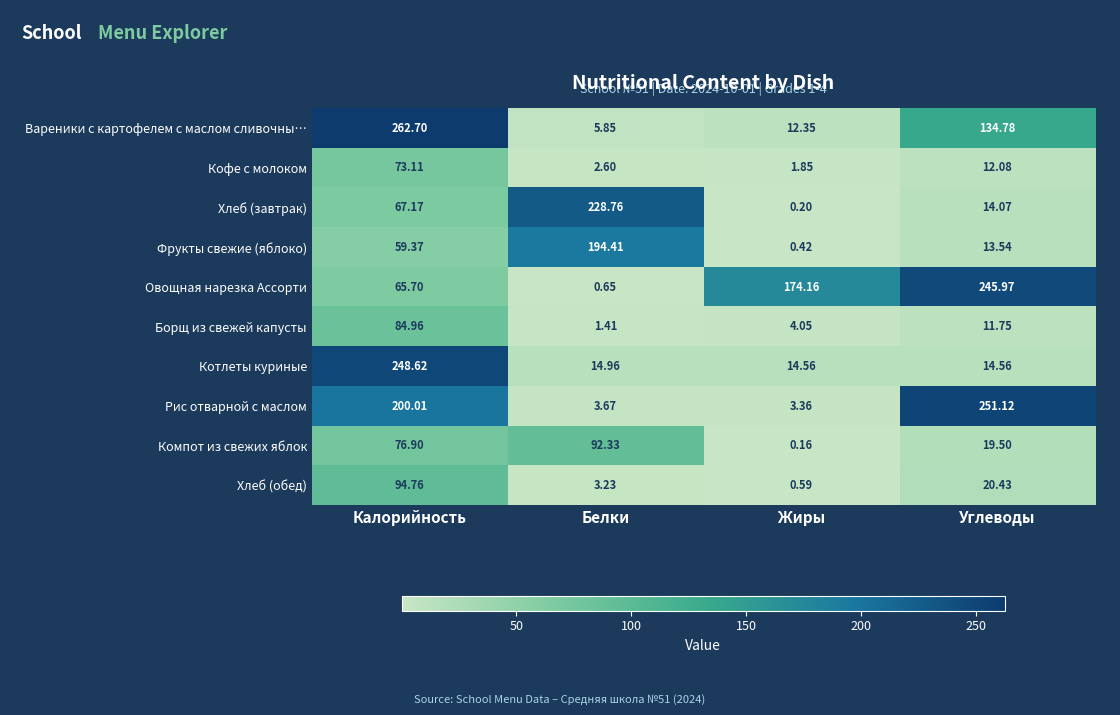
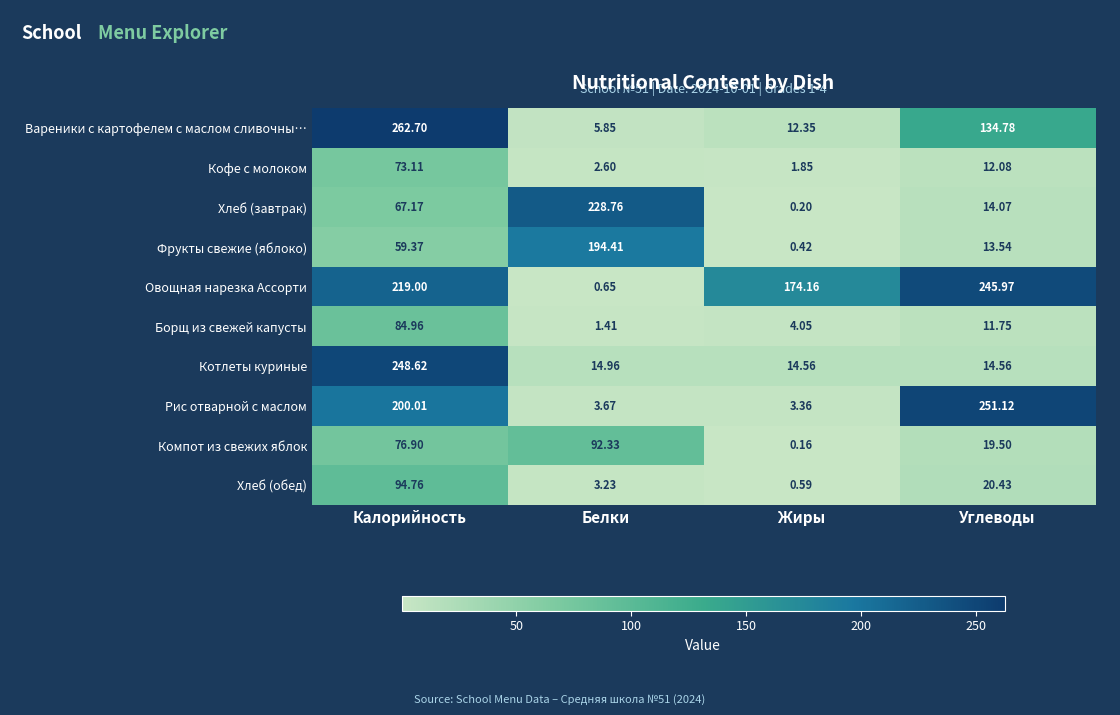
  {
    "Вареники с картофелем с маслом сливочны…": {
      "Калорийность": 262.70,
      "Белки": 5.85,
      "Жиры": 12.35,
      "Углеводы": 134.78
    },
    "Кофе c молоком": {
      "Калорийность": 73.11,
      "Белки": 2.60,
      "Жиры": 1.85,
      "Углеводы": 12.08
    },
    "Хлеб (завтрак)": {
      "Калорийность": 67.17,
      "Белки": 228.76,
      "Жиры": 0.20,
      "Углеводы": 14.07
    },
    "Фрукты свежие (яблоко)": {
      "Калорийность": 59.37,
      "Белки": 194.41,
      "Жиры": 0.42,
      "Углеводы": 13.54
    },
    "Овощная нарезка Ассорти": {
-     "Калорийность": 65.70,
+     "Калорийность": 219.00,
      "Белки": 0.65,
      "Жиры": 174.16,
      "Углеводы": 245.97
    },
    "Борщ из свежей капусты": {
      "Калорийность": 84.96,
      "Белки": 1.41,
      "Жиры": 4.05,
      "Углеводы": 11.75
    },
    "Котлеты куриные": {
      "Калорийность": 248.62,
      "Белки": 14.96,
      "Жиры": 14.56,
      "Углеводы": 14.56
    },
    "Рис отварной с маслом": {
      "Калорийность": 200.01,
      "Белки": 3.67,
      "Жиры": 3.36,
      "Углеводы": 251.12
    },
    "Компот из свежих яблок": {
      "Калорийность": 76.90,
      "Белки": 92.33,
      "Жиры": 0.16,
      "Углеводы": 19.50
    },
    "Хлеб (обед)": {
      "Калорийность": 94.76,
      "Белки": 3.23,
      "Жиры": 0.59,
      "Углеводы": 20.43
    }
  }
